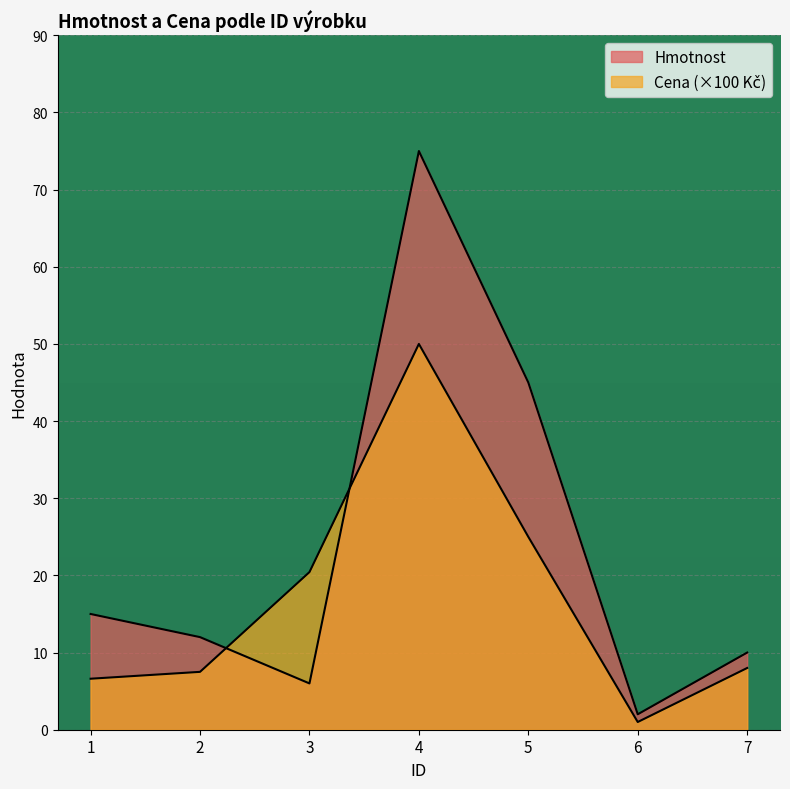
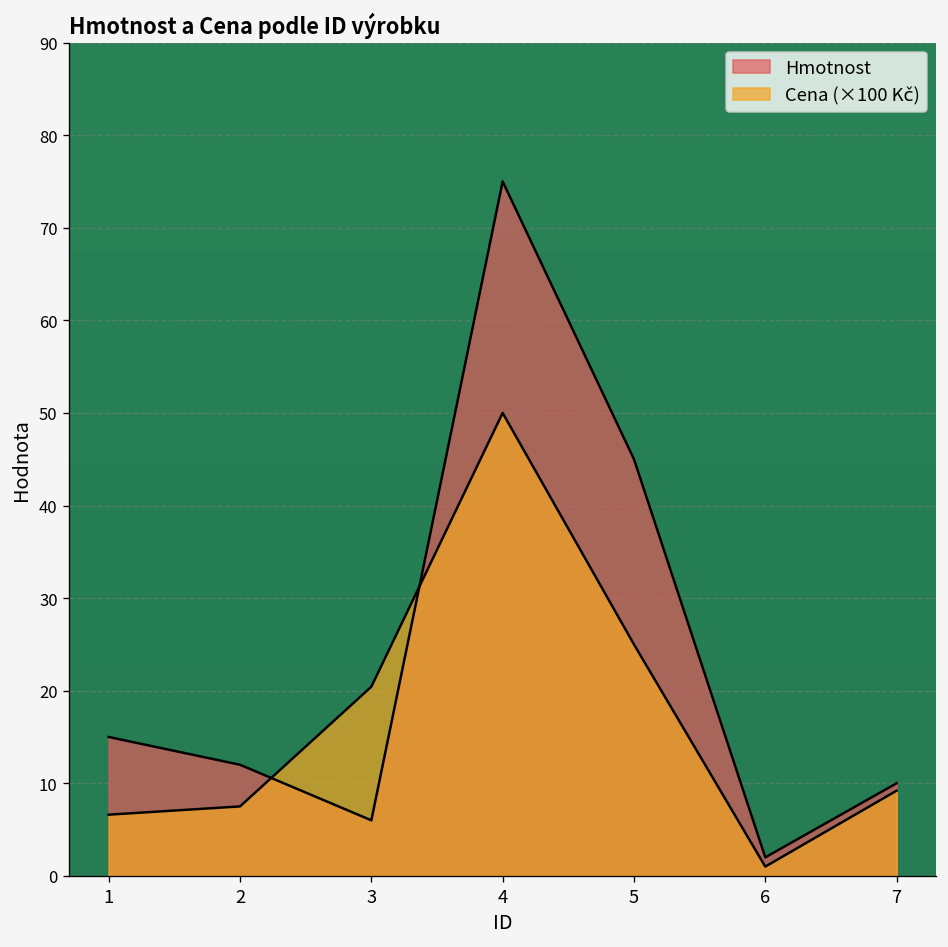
  {
    "Hmotnost": {
      "1": 15,
      "2": 12,
      "3": 6,
      "4": 75,
      "5": 45,
      "6": 2,
      "7": 10
    },
    "Cena (×100 Kč)": {
      "1": 7,
      "2": 8,
      "3": 20,
      "4": 50,
      "5": 25,
      "6": 1,
-     "7": 8
+     "7": 9
    }
  }
